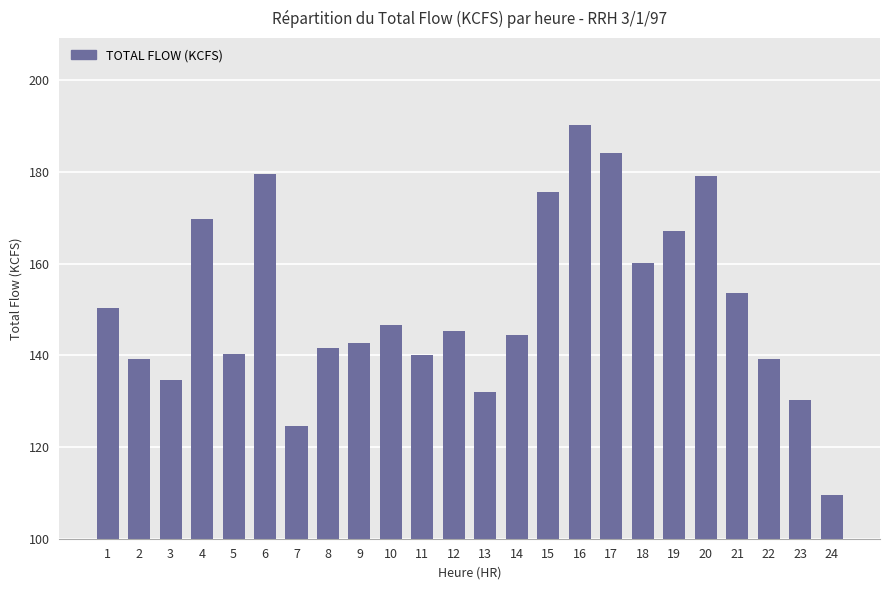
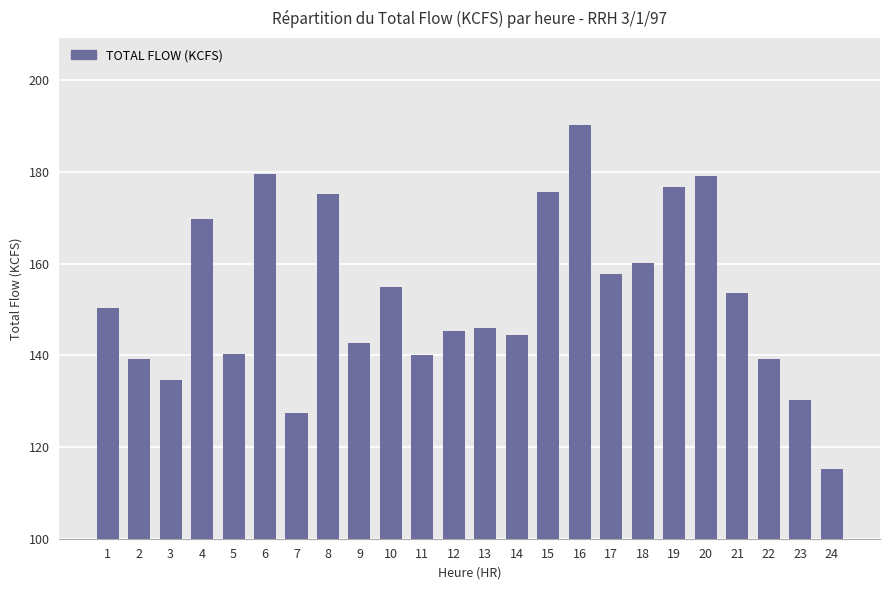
  {
    "1": 150,
    "2": 139,
    "3": 135,
    "4": 170,
    "5": 140,
    "6": 180,
-   "7": 125,
-   "8": 142,
+   "7": 128,
+   "8": 175,
    "9": 143,
-   "10": 147,
+   "10": 155,
    "11": 140,
    "12": 145,
-   "13": 132,
+   "13": 146,
    "14": 145,
    "15": 176,
    "16": 190,
-   "17": 184,
+   "17": 158,
    "18": 160,
-   "19": 167,
+   "19": 177,
    "20": 179,
    "21": 154,
    "22": 139,
    "23": 130,
-   "24": 110
+   "24": 115
  }
